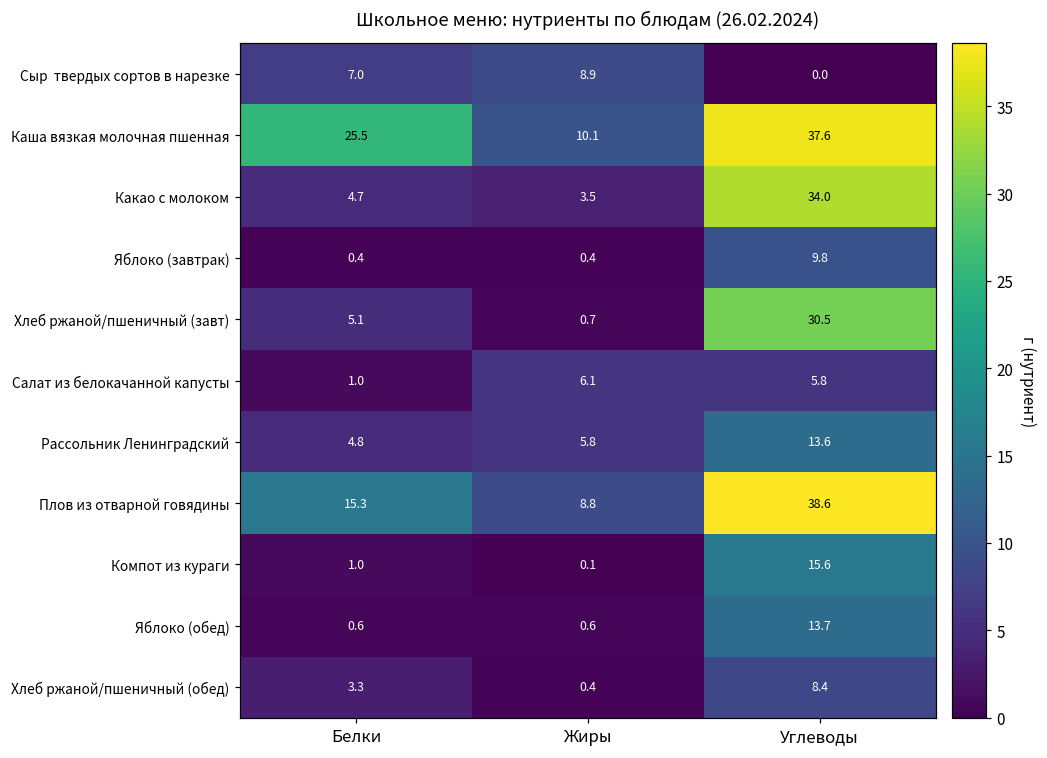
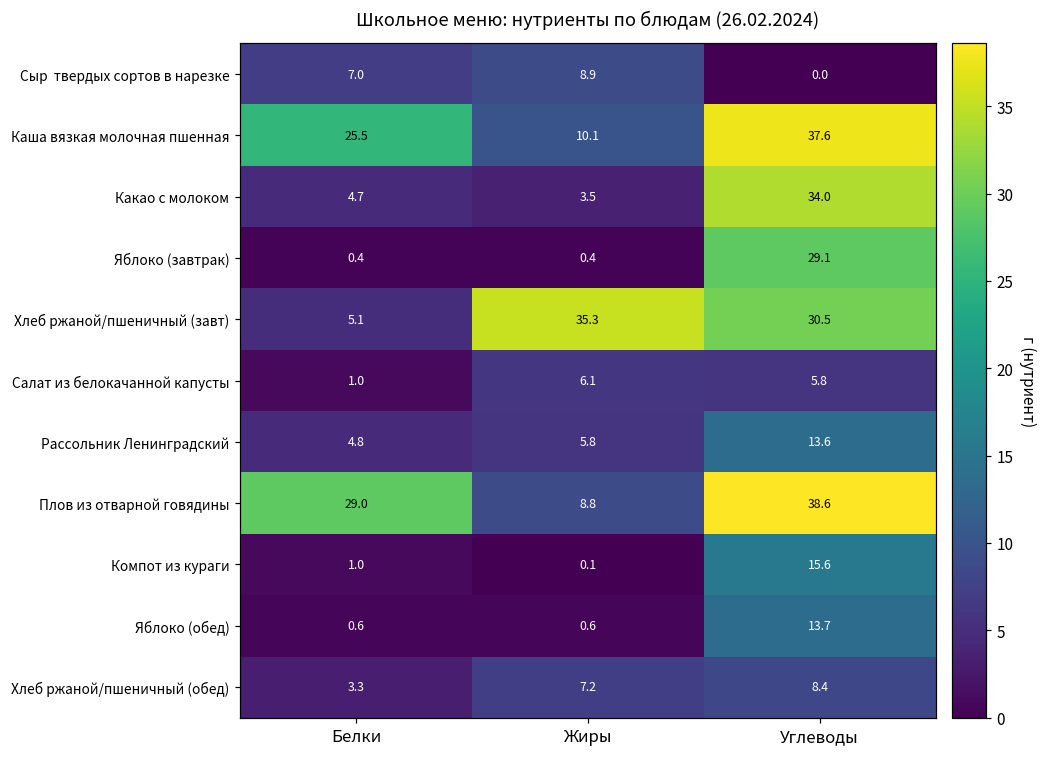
  {
    "Сыр твердых сортов в нарезке": {
      "Белки": 7.0,
      "Жиры": 8.9,
      "Углеводы": 0.0
    },
    "Каша вязкая молочная пшенная": {
      "Белки": 25.5,
      "Жиры": 10.1,
      "Углеводы": 37.6
    },
    "Какао с молоком": {
      "Белки": 4.7,
      "Жиры": 3.5,
      "Углеводы": 34.0
    },
    "Яблоко (завтрак)": {
      "Белки": 0.4,
      "Жиры": 0.4,
-     "Углеводы": 9.8
+     "Углеводы": 29.1
    },
    "Хлеб ржаной/пшеничный (завт)": {
      "Белки": 5.1,
-     "Жиры": 0.7,
+     "Жиры": 35.3,
      "Углеводы": 30.5
    },
    "Салат из белокачанной капусты": {
      "Белки": 1.0,
      "Жиры": 6.1,
      "Углеводы": 5.8
    },
    "Рассольник Ленинградский": {
      "Белки": 4.8,
      "Жиры": 5.8,
      "Углеводы": 13.6
    },
    "Плов из отварной говядины": {
-     "Белки": 15.3,
+     "Белки": 29.0,
      "Жиры": 8.8,
      "Углеводы": 38.6
    },
    "Компот из кураги": {
      "Белки": 1.0,
      "Жиры": 0.1,
      "Углеводы": 15.6
    },
    "Яблоко (обед)": {
      "Белки": 0.6,
      "Жиры": 0.6,
      "Углеводы": 13.7
    },
    "Хлеб ржаной/пшеничный (обед)": {
      "Белки": 3.3,
-     "Жиры": 0.4,
+     "Жиры": 7.2,
      "Углеводы": 8.4
    }
  }
